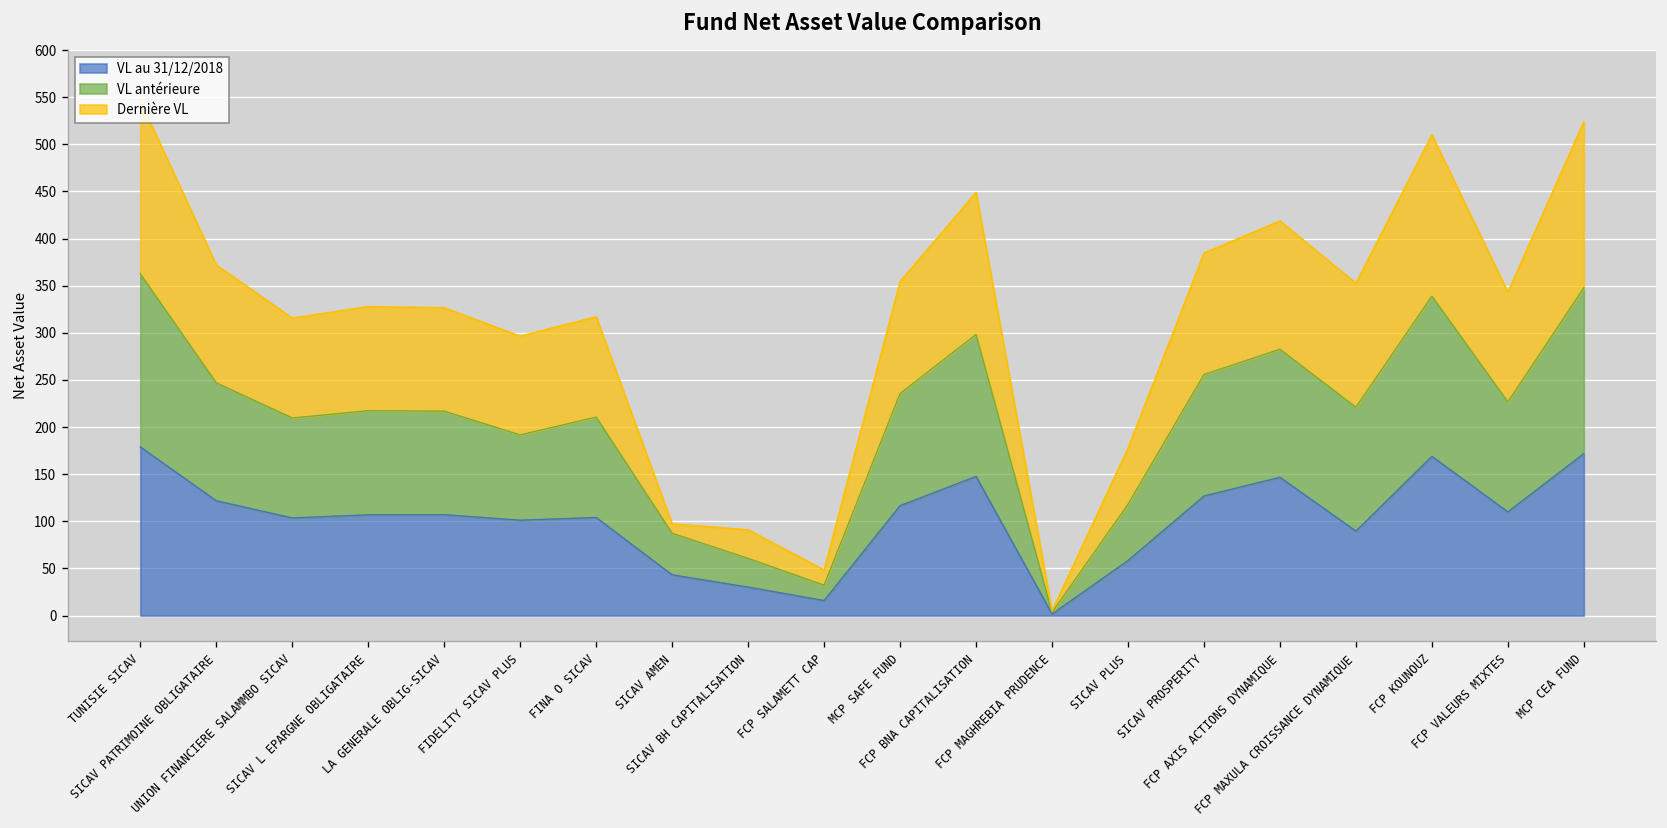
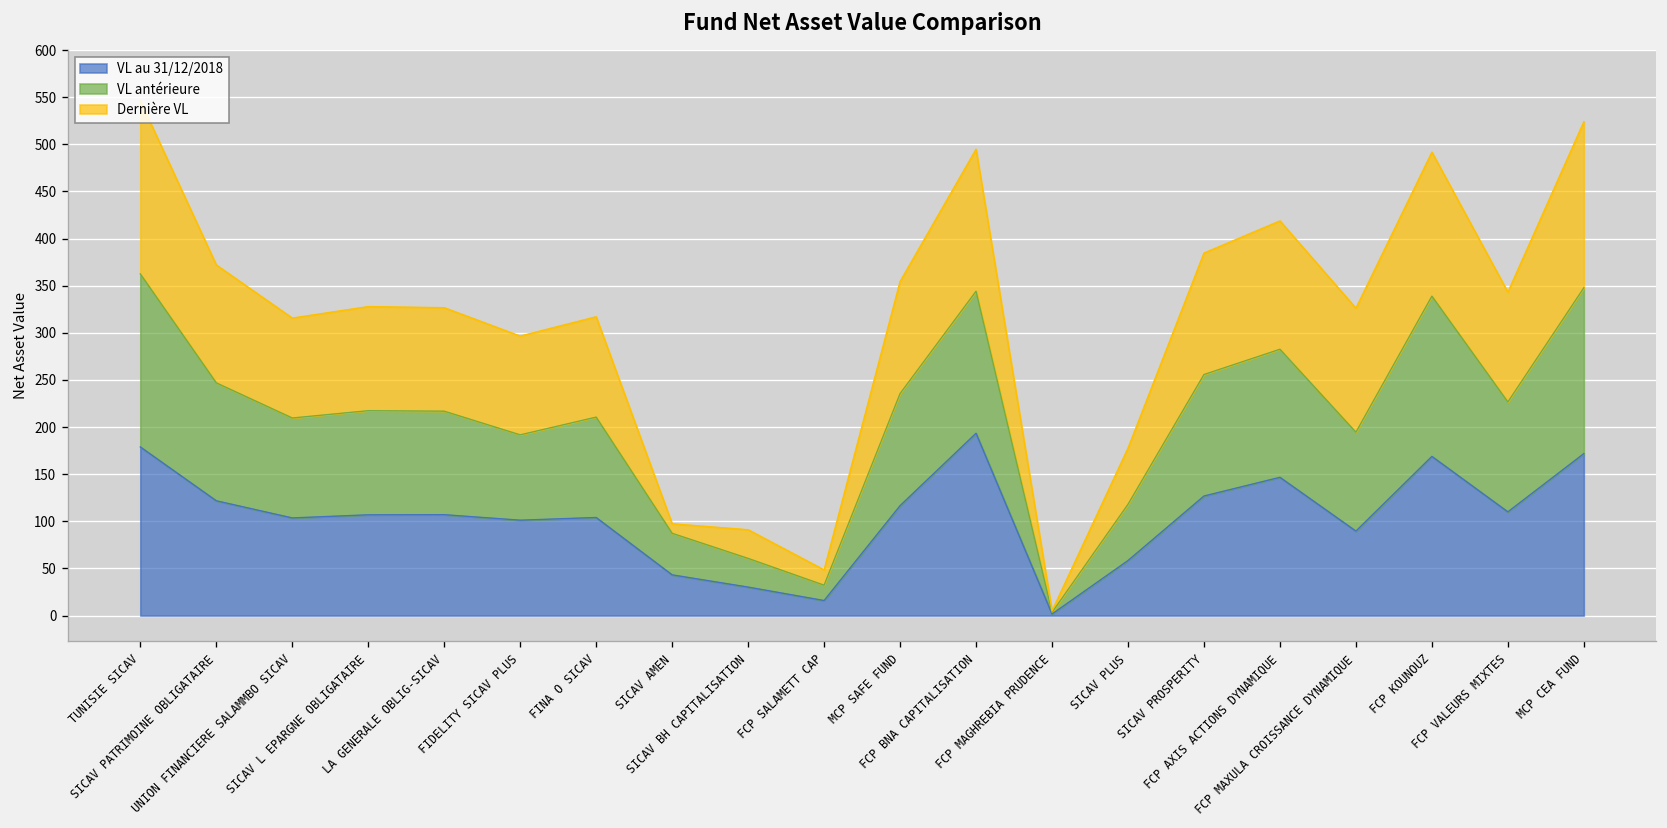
  {
    "VL au 31/12/2018": {
      "TUNISIE SICAV": 180,
      "SICAV PATRIMOINE OBLIGATAIRE": 120,
      "UNION FINANCIERE SALAMMBO SICAV": 100,
      "SICAV L EPARGNE OBLIGATAIRE": 110,
      "LA GENERALE OBLIG-SICAV": 110,
      "FIDELITY SICAV PLUS": 100,
      "FINA O SICAV": 100,
      "SICAV AMEN": 40,
      "SICAV BH CAPITALISATION": 30,
      "FCP SALAMETT CAP": 20,
      "MCP SAFE FUND": 120,
-     "FCP BNA CAPITALISATION": 150,
+     "FCP BNA CAPITALISATION": 190,
      "SICAV PLUS": 60,
      "SICAV PROSPERITY": 130,
      "FCP AXIS ACTIONS DYNAMIQUE": 150,
      "FCP MAXULA CROISSANCE DYNAMIQUE": 90,
      "FCP KOUNOUZ": 170,
      "FCP VALEURS MIXTES": 110,
      "MCP CEA FUND": 170
    },
    "VL antérieure": {
      "TUNISIE SICAV": 180,
      "SICAV PATRIMOINE OBLIGATAIRE": 130,
      "UNION FINANCIERE SALAMMBO SICAV": 110,
      "SICAV L EPARGNE OBLIGATAIRE": 110,
      "LA GENERALE OBLIG-SICAV": 110,
      "FIDELITY SICAV PLUS": 90,
      "FINA O SICAV": 110,
      "SICAV AMEN": 40,
      "SICAV BH CAPITALISATION": 30,
      "FCP SALAMETT CAP": 20,
      "MCP SAFE FUND": 120,
      "FCP BNA CAPITALISATION": 150,
      "SICAV PLUS": 60,
      "SICAV PROSPERITY": 130,
      "FCP AXIS ACTIONS DYNAMIQUE": 140,
-     "FCP MAXULA CROISSANCE DYNAMIQUE": 130,
+     "FCP MAXULA CROISSANCE DYNAMIQUE": 100,
      "FCP KOUNOUZ": 170,
      "FCP VALEURS MIXTES": 120,
      "MCP CEA FUND": 180
    },
    "Dernière VL": {
      "SICAV PATRIMOINE OBLIGATAIRE": 130,
      "UNION FINANCIERE SALAMMBO SICAV": 110,
      "SICAV L EPARGNE OBLIGATAIRE": 110,
      "LA GENERALE OBLIG-SICAV": 110,
      "FIDELITY SICAV PLUS": 100,
      "FINA O SICAV": 110,
      "SICAV AMEN": 10,
      "SICAV BH CAPITALISATION": 30,
      "FCP SALAMETT CAP": 20,
      "MCP SAFE FUND": 120,
      "FCP BNA CAPITALISATION": 150,
      "SICAV PLUS": 60,
      "SICAV PROSPERITY": 130,
      "FCP AXIS ACTIONS DYNAMIQUE": 140,
      "FCP MAXULA CROISSANCE DYNAMIQUE": 130,
-     "FCP KOUNOUZ": 170,
+     "FCP KOUNOUZ": 150,
      "FCP VALEURS MIXTES": 120,
      "MCP CEA FUND": 180
    }
  }
